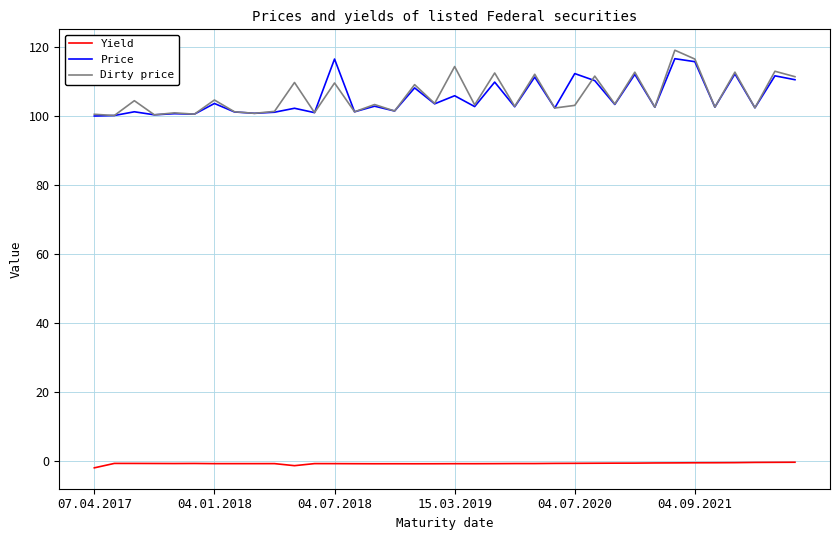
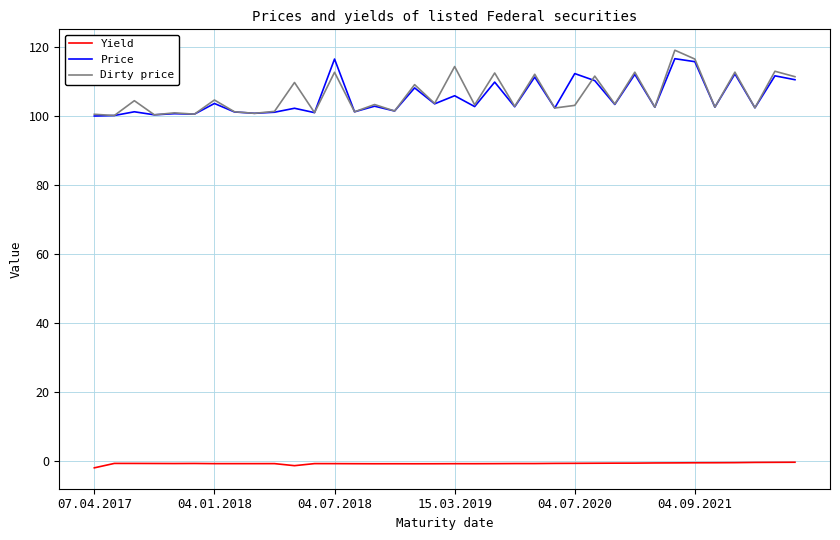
  {
    "Yield": {
      "07.04.2017": -2,
      "04.01.2018": -1,
      "04.07.2018": -1,
      "15.03.2019": -1,
      "04.07.2020": -1,
      "04.09.2021": -1
    },
    "Price": {
      "04.01.2018": 104,
      "04.07.2018": 117,
      "15.03.2019": 106,
      "04.07.2020": 112,
      "04.09.2021": 116
    },
    "Dirty price": {
      "04.01.2018": 105,
-     "04.07.2018": 110,
+     "04.07.2018": 113,
      "15.03.2019": 114,
      "04.07.2020": 103,
      "04.09.2021": 117
    }
  }
